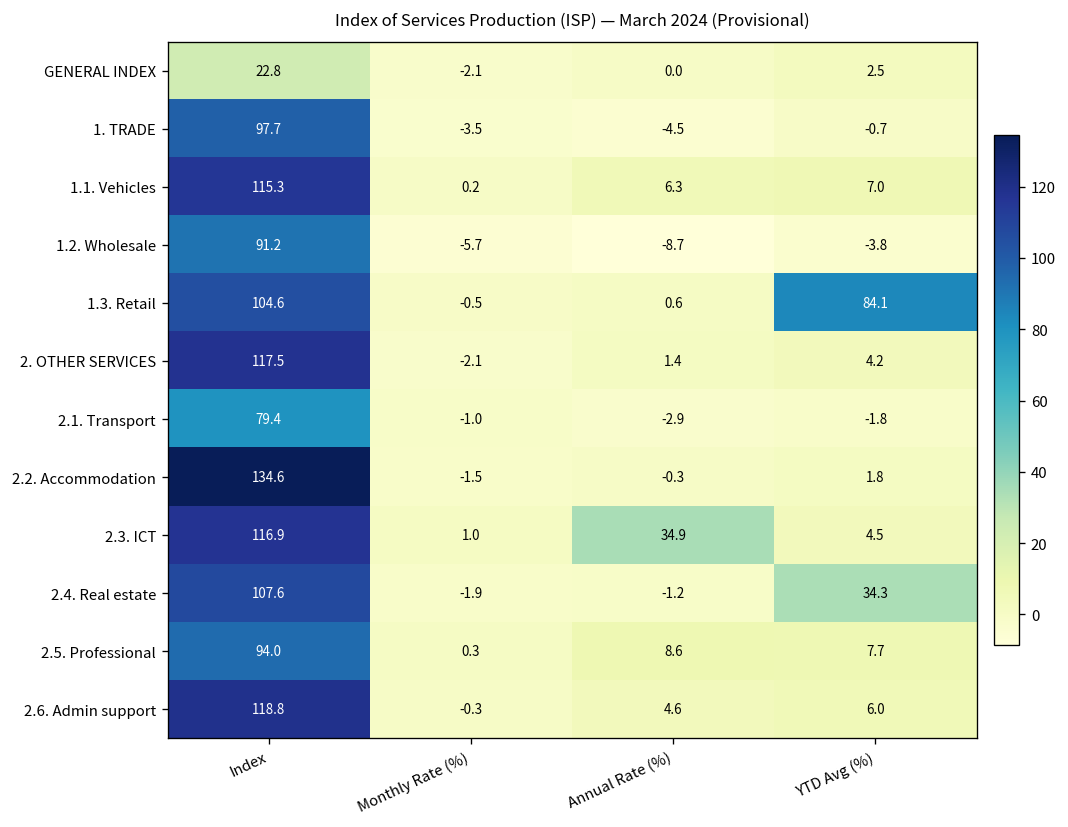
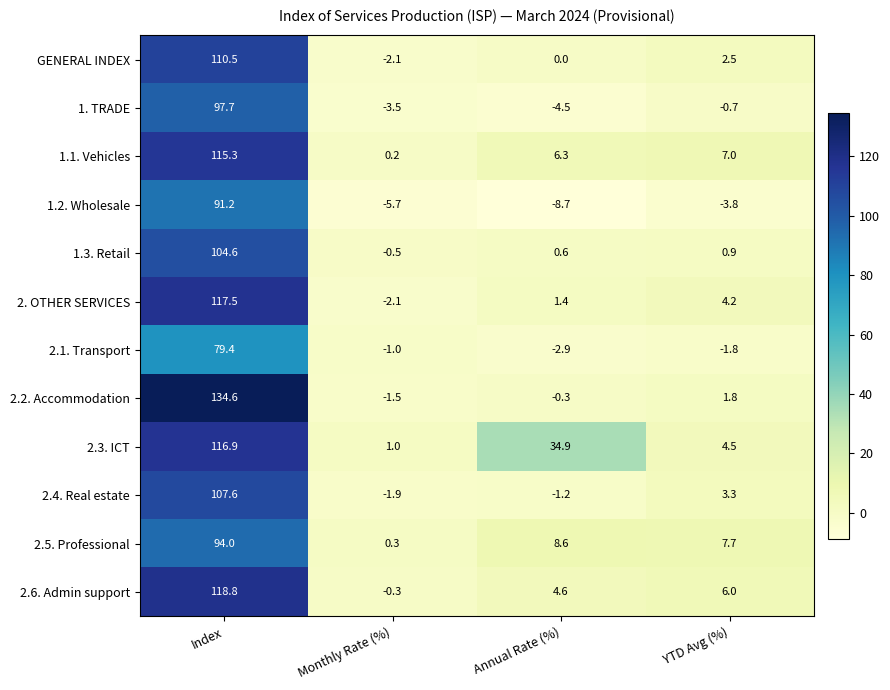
  {
    "GENERAL INDEX": {
-     "Index": 22.8,
+     "Index": 110.5,
      "Monthly Rate (%)": -2.1,
      "Annual Rate (%)": 0.0,
      "YTD Avg (%)": 2.5
    },
    "1. TRADE": {
      "Index": 97.7,
      "Monthly Rate (%)": -3.5,
      "Annual Rate (%)": -4.5,
      "YTD Avg (%)": -0.7
    },
    "1.1. Vehicles": {
      "Index": 115.3,
      "Monthly Rate (%)": 0.2,
      "Annual Rate (%)": 6.3,
      "YTD Avg (%)": 7.0
    },
    "1.2. Wholesale": {
      "Index": 91.2,
      "Monthly Rate (%)": -5.7,
      "Annual Rate (%)": -8.7,
      "YTD Avg (%)": -3.8
    },
    "1.3. Retail": {
      "Index": 104.6,
      "Monthly Rate (%)": -0.5,
      "Annual Rate (%)": 0.6,
-     "YTD Avg (%)": 84.1
+     "YTD Avg (%)": 0.9
    },
    "2. OTHER SERVICES": {
      "Index": 117.5,
      "Monthly Rate (%)": -2.1,
      "Annual Rate (%)": 1.4,
      "YTD Avg (%)": 4.2
    },
    "2.1. Transport": {
      "Index": 79.4,
      "Monthly Rate (%)": -1.0,
      "Annual Rate (%)": -2.9,
      "YTD Avg (%)": -1.8
    },
    "2.2. Accommodation": {
      "Index": 134.6,
      "Monthly Rate (%)": -1.5,
      "Annual Rate (%)": -0.3,
      "YTD Avg (%)": 1.8
    },
    "2.3. ICT": {
      "Index": 116.9,
      "Monthly Rate (%)": 1.0,
      "Annual Rate (%)": 34.9,
      "YTD Avg (%)": 4.5
    },
    "2.4. Real estate": {
      "Index": 107.6,
      "Monthly Rate (%)": -1.9,
      "Annual Rate (%)": -1.2,
-     "YTD Avg (%)": 34.3
+     "YTD Avg (%)": 3.3
    },
    "2.5. Professional": {
      "Index": 94.0,
      "Monthly Rate (%)": 0.3,
      "Annual Rate (%)": 8.6,
      "YTD Avg (%)": 7.7
    },
    "2.6. Admin support": {
      "Index": 118.8,
      "Monthly Rate (%)": -0.3,
      "Annual Rate (%)": 4.6,
      "YTD Avg (%)": 6.0
    }
  }
